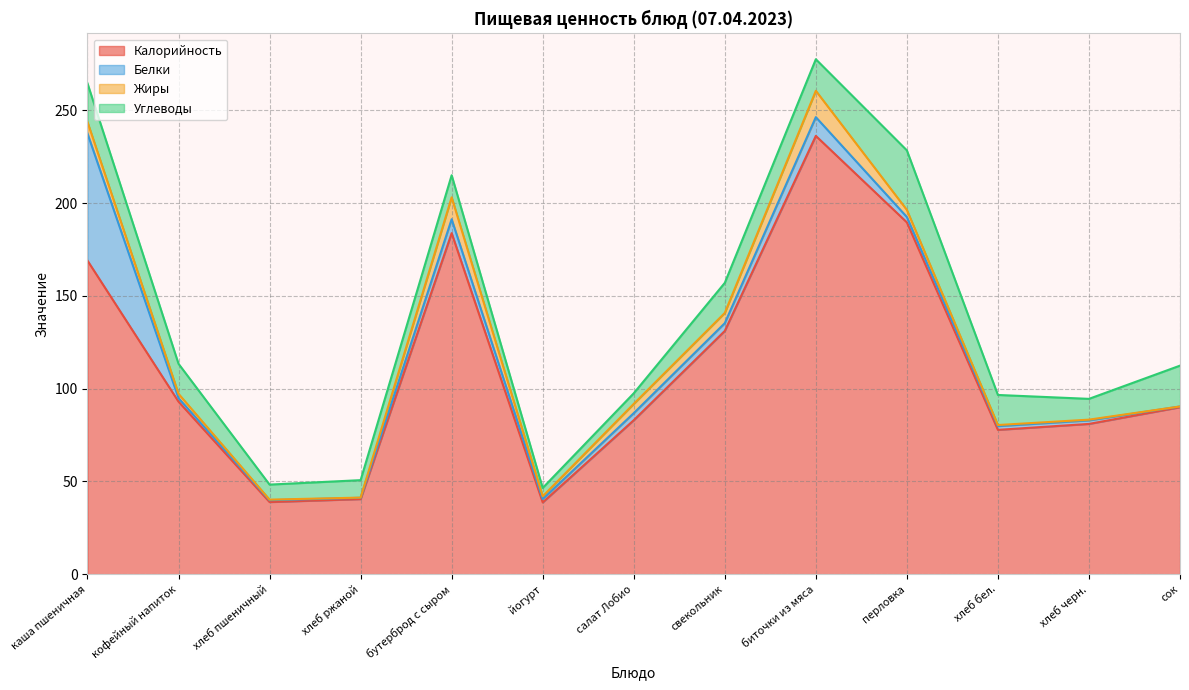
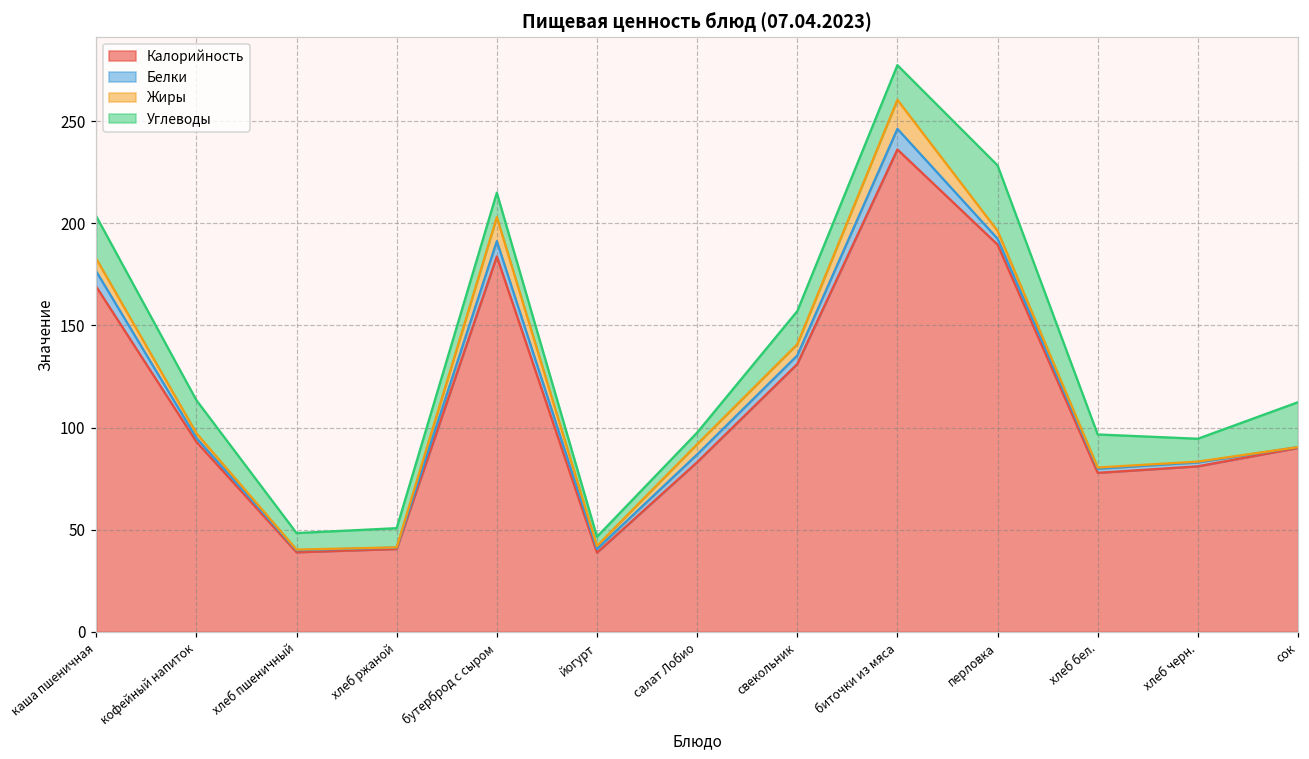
  {
    "Калорийность": {
      "каша пшеничная": 169,
      "кофейный напиток": 93,
      "бутерброд с сыром": 184,
      "йогурт": 39,
      "салат Лобио": 83,
      "свекольник": 131,
      "биточки из мяса": 236,
      "перловка": 190,
      "хлеб бел.": 78,
      "хлеб черн.": 81
    },
    "Белки": {
-     "каша пшеничная": 69,
+     "каша пшеничная": 8,
      "кофейный напиток": 2,
      "бутерброд с сыром": 8,
      "йогурт": 2,
      "салат Лобио": 4,
      "свекольник": 4,
      "биточки из мяса": 10,
      "перловка": 3
    },
    "Жиры": {
      "каша пшеничная": 6,
      "кофейный напиток": 2,
      "бутерброд с сыром": 12,
      "йогурт": 2,
      "салат Лобио": 5,
      "свекольник": 6,
      "биточки из мяса": 14,
      "перловка": 4
    },
    "Углеводы": {
      "каша пшеничная": 21,
      "кофейный напиток": 16,
      "хлеб пшеничный": 8,
      "хлеб ржаной": 9,
      "бутерброд с сыром": 12,
      "йогурт": 5,
      "салат Лобио": 6,
      "свекольник": 16,
      "биточки из мяса": 17,
      "перловка": 32,
      "хлеб бел.": 16,
      "хлеб черн.": 11,
      "сок": 22
    }
  }
